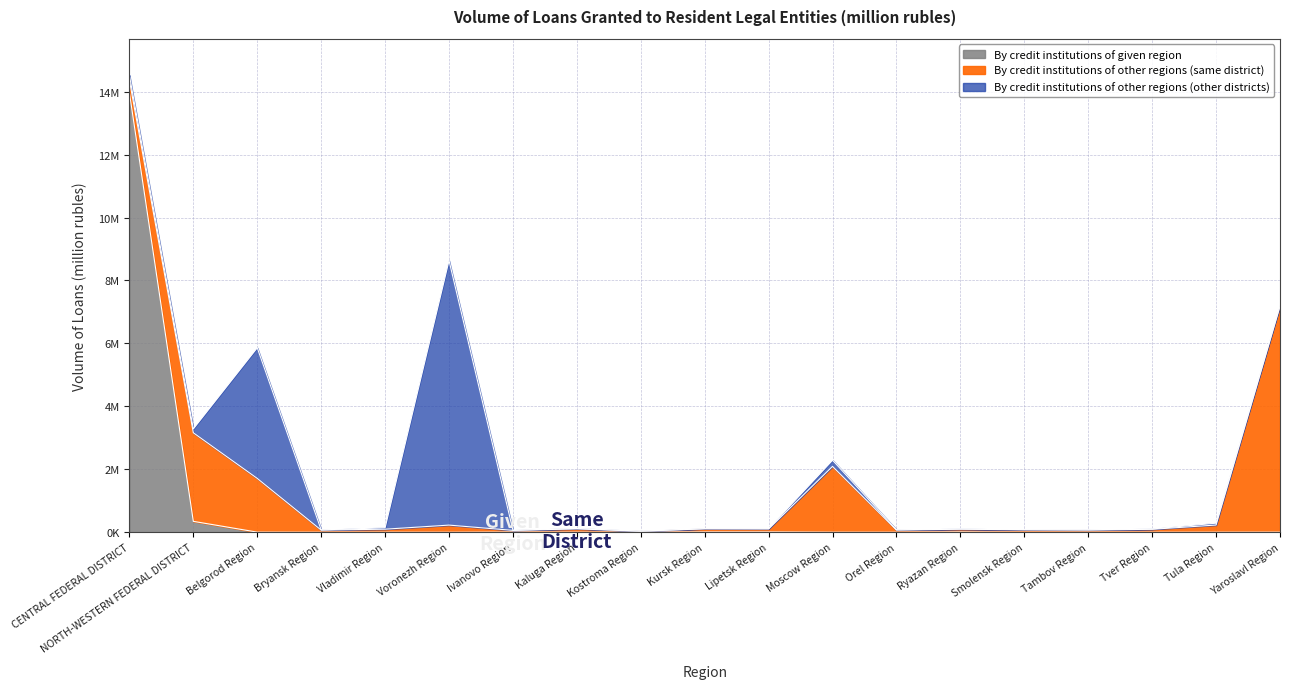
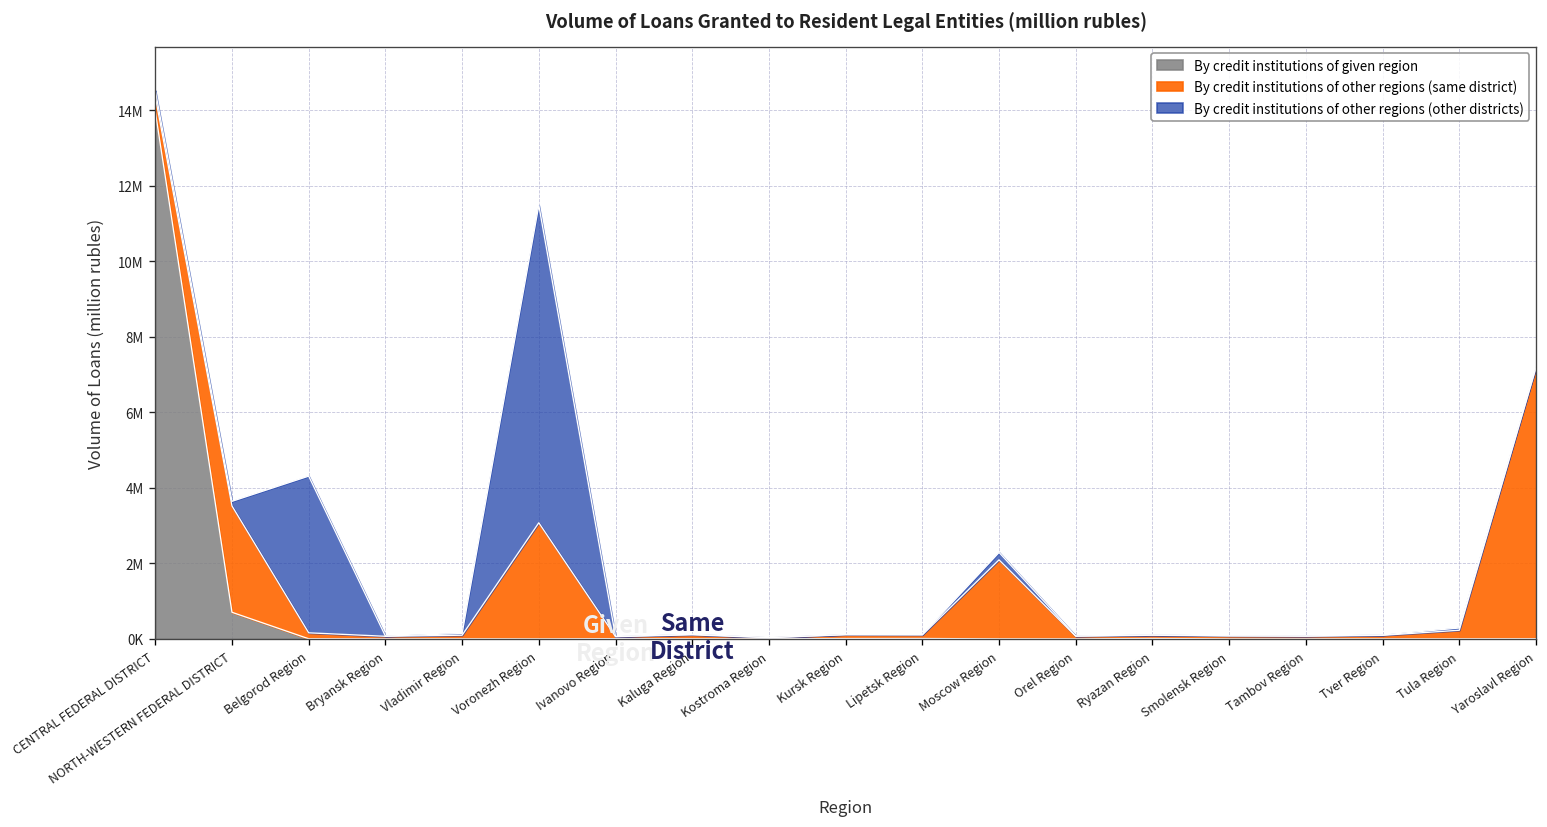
  {
    "By credit institutions of given region": {
      "CENTRAL FEDERAL DISTRICT": 14000000,
-     "NORTH-WESTERN FEDERAL DISTRICT": 300000,
+     "NORTH-WESTERN FEDERAL DISTRICT": 700000,
      "Belgorod Region": 0,
      "Vladimir Region": 0,
      "Voronezh Region": 0,
      "Kaluga Region": 0,
      "Kursk Region": 0,
      "Lipetsk Region": 0,
      "Moscow Region": 0,
      "Ryazan Region": 0,
      "Tver Region": 0,
      "Tula Region": 0,
      "Yaroslavl Region": 0
    },
    "By credit institutions of other regions (same district)": {
      "CENTRAL FEDERAL DISTRICT": 400000,
      "NORTH-WESTERN FEDERAL DISTRICT": 2800000,
-     "Belgorod Region": 1700000,
-     "Voronezh Region": 200000,
+     "Belgorod Region": 200000,
+     "Voronezh Region": 3100000,
      "Moscow Region": 2100000
    },
    "By credit institutions of other regions (other districts)": {
      "CENTRAL FEDERAL DISTRICT": 200000,
      "NORTH-WESTERN FEDERAL DISTRICT": 100000,
      "Belgorod Region": 4100000,
      "Voronezh Region": 8400000,
      "Moscow Region": 200000
    }
  }
